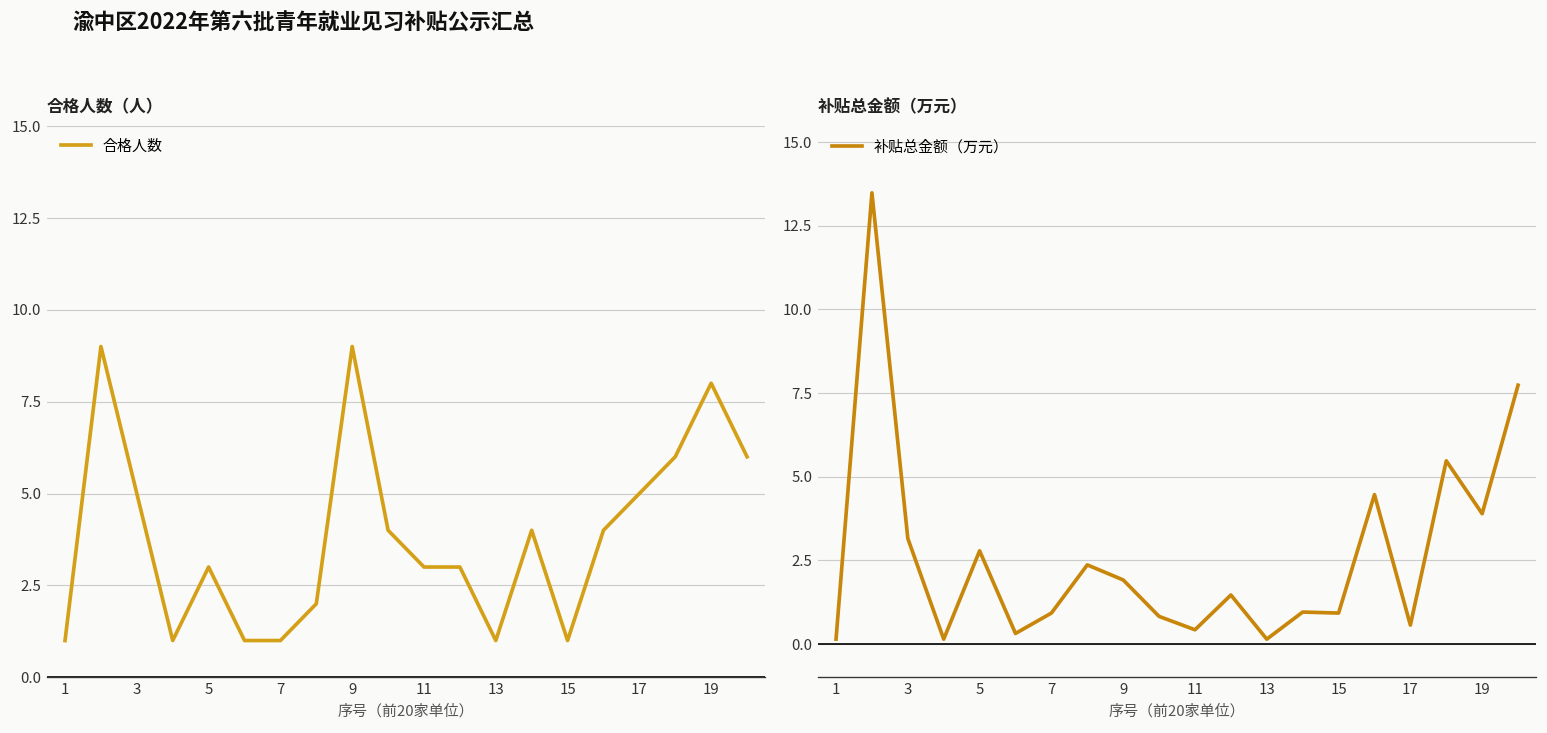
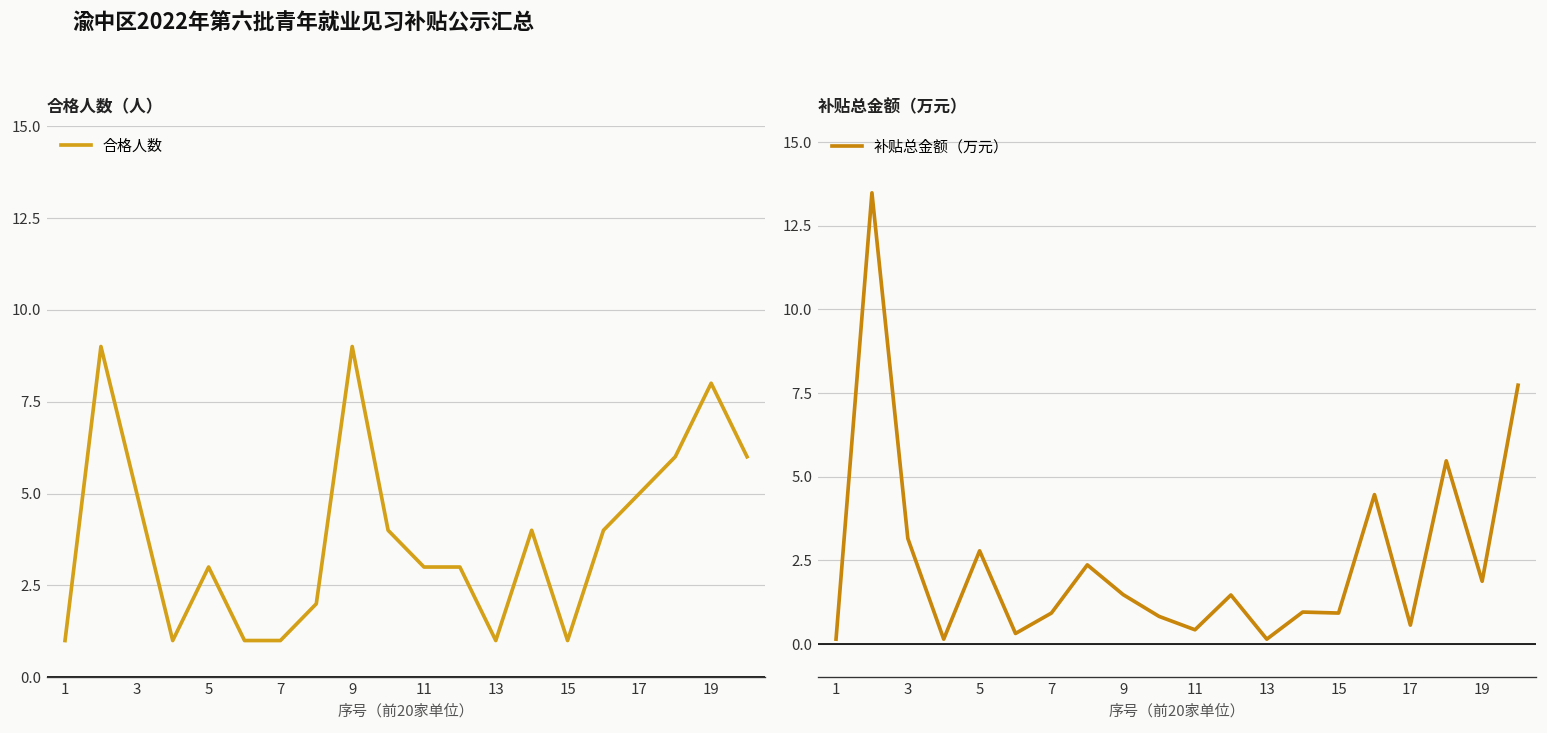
  {
    "合格人数（人）": {
      "1": 1.0,
      "3": 5.0,
      "5": 3.0,
      "7": 1.0,
      "9": 9.0,
      "11": 3.0,
      "13": 1.0,
      "15": 1.0,
      "17": 5.0,
      "19": 8.0
    },
    "补贴总金额（万元）": {
      "1": 0.1,
      "3": 3.2,
      "5": 2.8,
      "7": 0.9,
-     "9": 1.9,
+     "9": 1.5,
      "11": 0.4,
      "13": 0.1,
      "15": 0.9,
      "17": 0.6,
-     "19": 3.9
+     "19": 1.9
    }
  }
